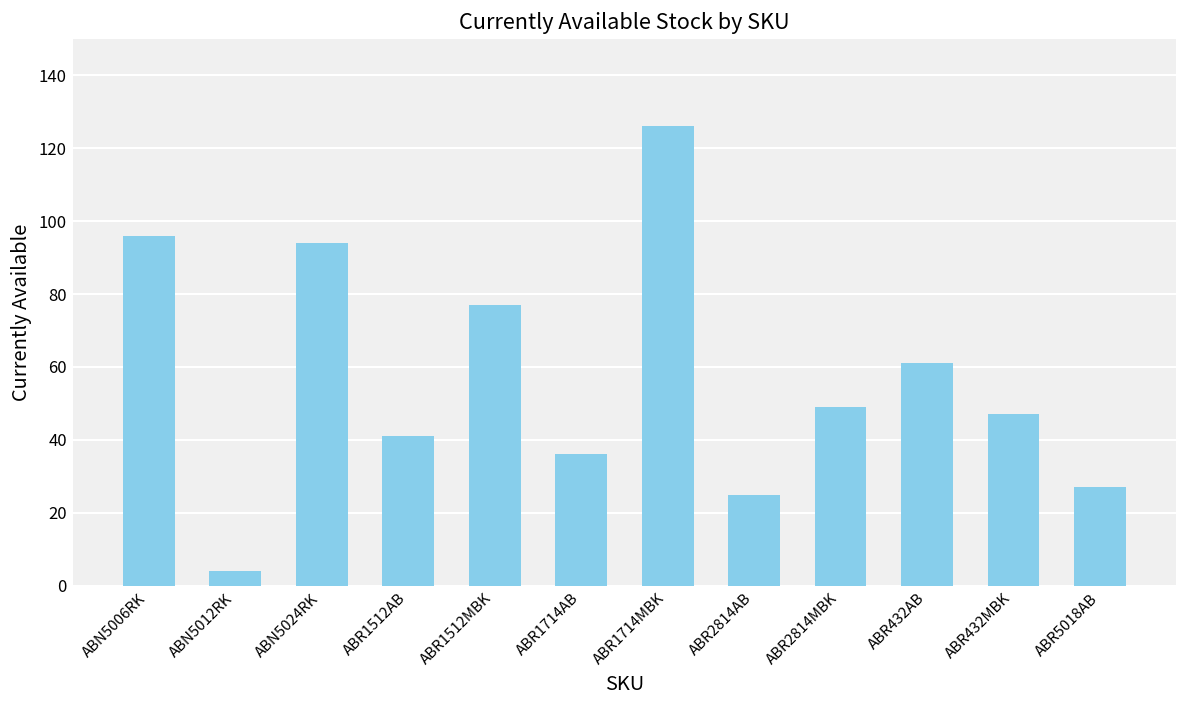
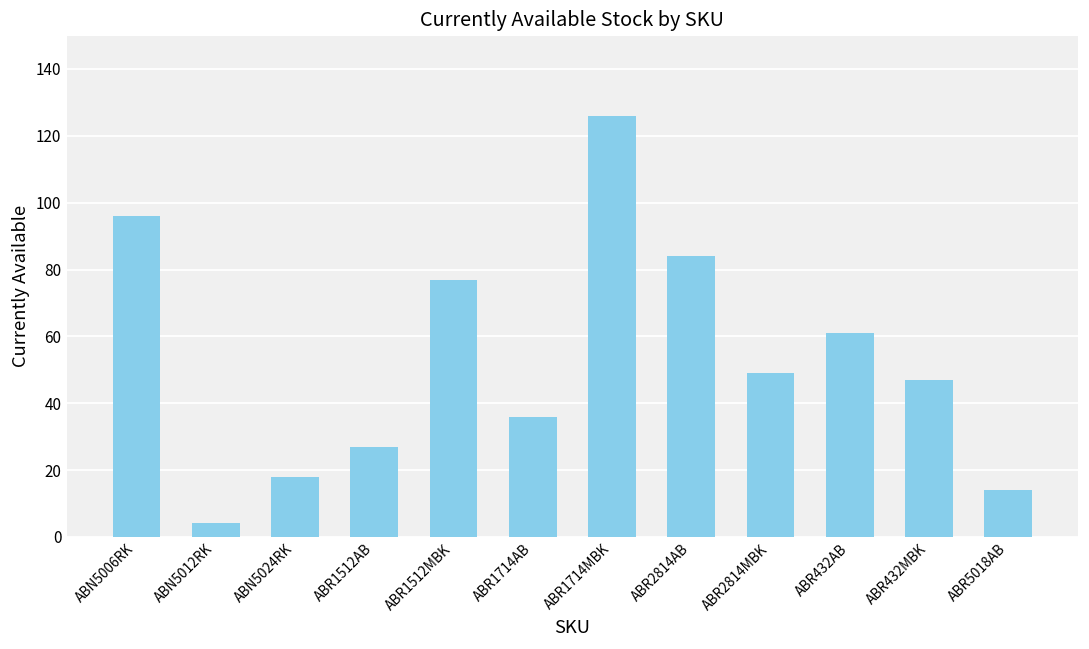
  {
    "ABN5006RK": 96,
    "ABN5012RK": 4,
-   "ABN5024RK": 94,
-   "ABR1512AB": 41,
+   "ABN5024RK": 18,
+   "ABR1512AB": 27,
    "ABR1512MBK": 77,
    "ABR1714AB": 36,
    "ABR1714MBK": 126,
-   "ABR2814AB": 25,
+   "ABR2814AB": 84,
    "ABR2814MBK": 49,
    "ABR432AB": 61,
    "ABR432MBK": 47,
-   "ABR5018AB": 27
+   "ABR5018AB": 14
  }
